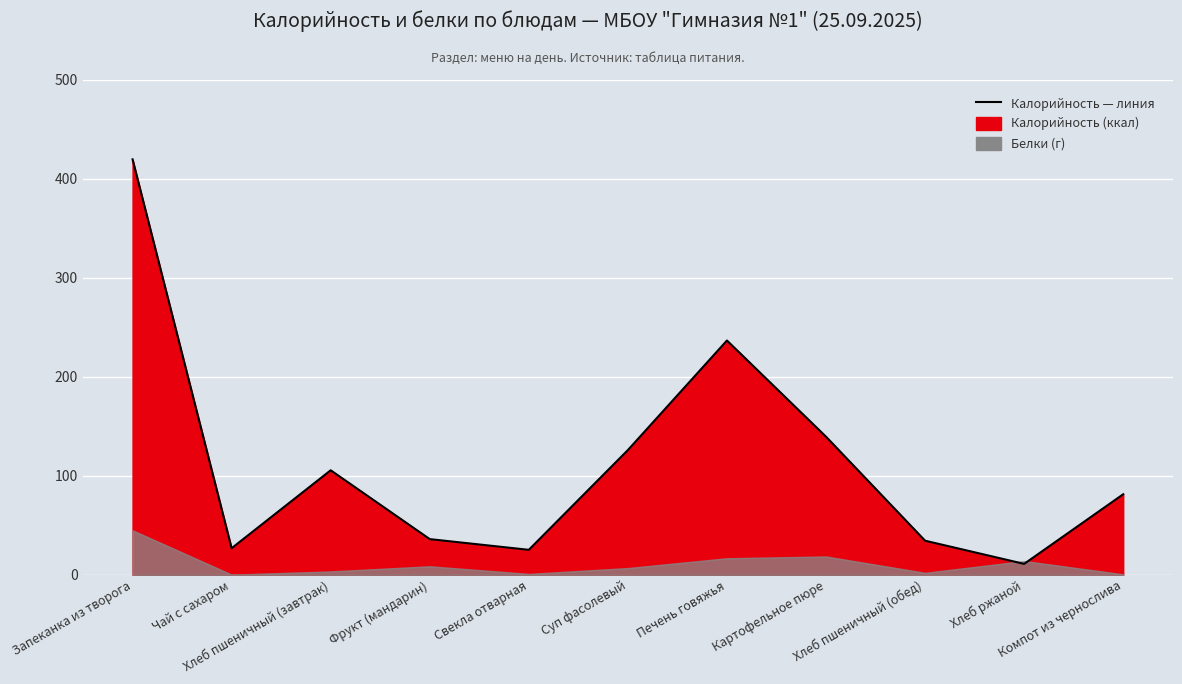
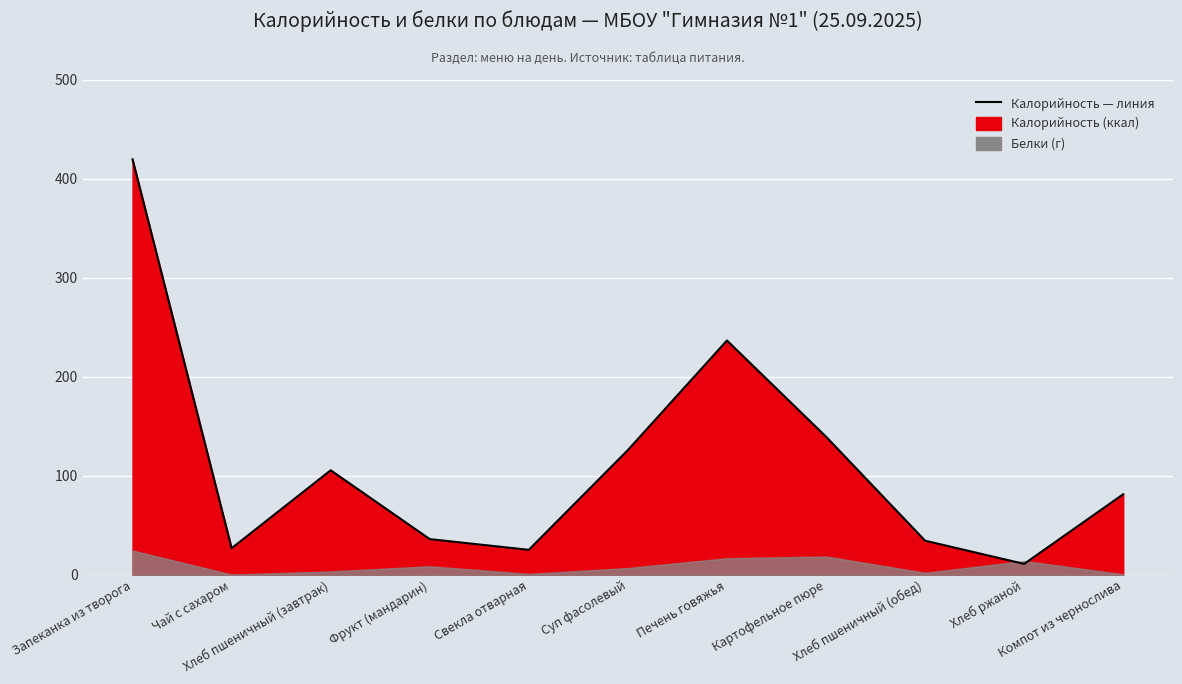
  {
    "Калорийность (ккал)": {
      "Запеканка из творога": 420,
      "Чай с сахаром": 30,
      "Хлеб пшеничный (завтрак)": 110,
      "Фрукт (мандарин)": 40,
      "Свекла отварная": 30,
      "Суп фасолевый": 130,
      "Печень говяжья": 240,
      "Картофельное пюре": 140,
      "Хлеб пшеничный (обед)": 30,
      "Хлеб ржаной": 10,
      "Компот из чернослива": 80
    },
    "Белки (г)": {
-     "Запеканка из творога": 40,
+     "Запеканка из творога": 20,
      "Хлеб пшеничный (завтрак)": 0,
      "Фрукт (мандарин)": 10,
      "Суп фасолевый": 10,
      "Печень говяжья": 20,
      "Картофельное пюре": 20,
      "Хлеб ржаной": 10
    }
  }
